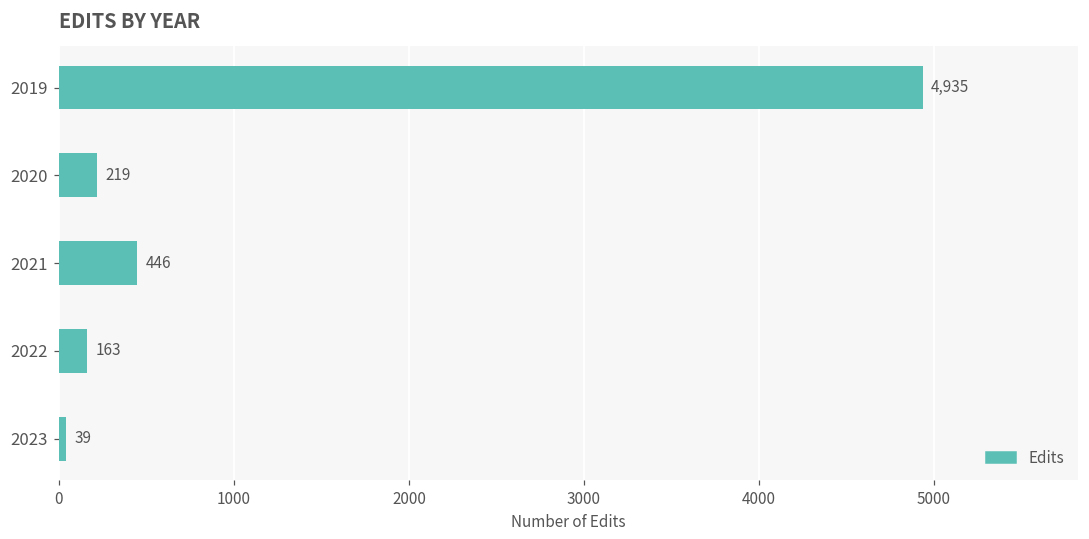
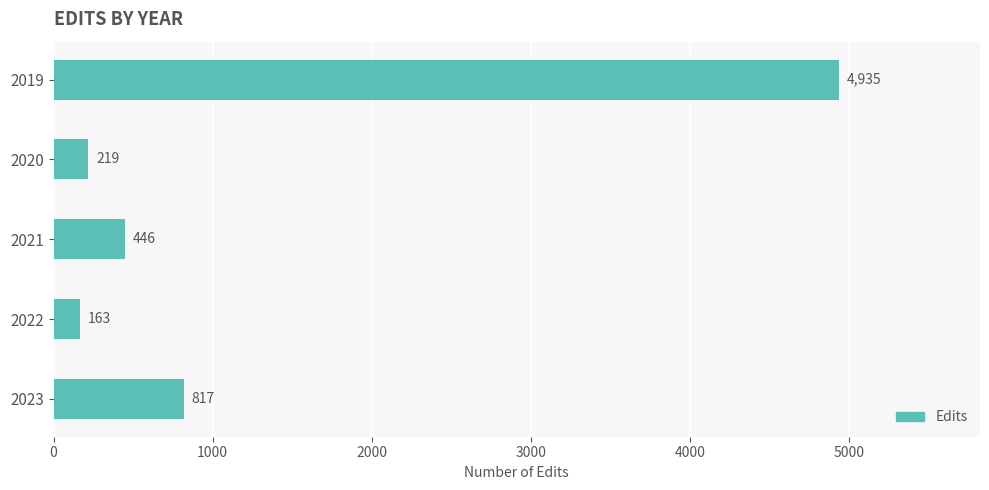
  {
    "2019": "4,935",
    "2020": "219",
    "2021": "446",
    "2022": "163",
-   "2023": "39"
+   "2023": "817"
  }
